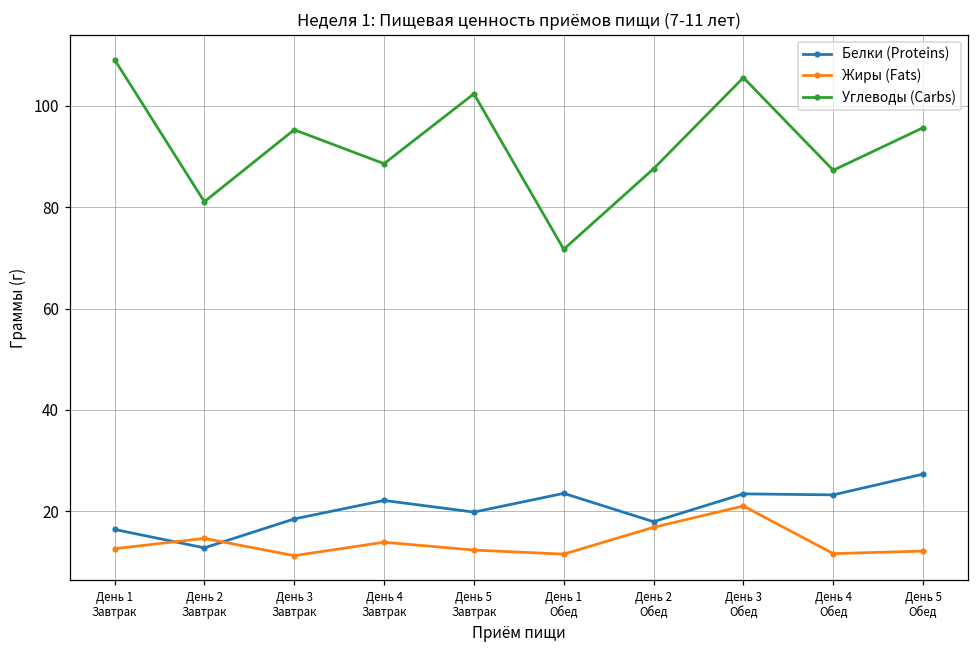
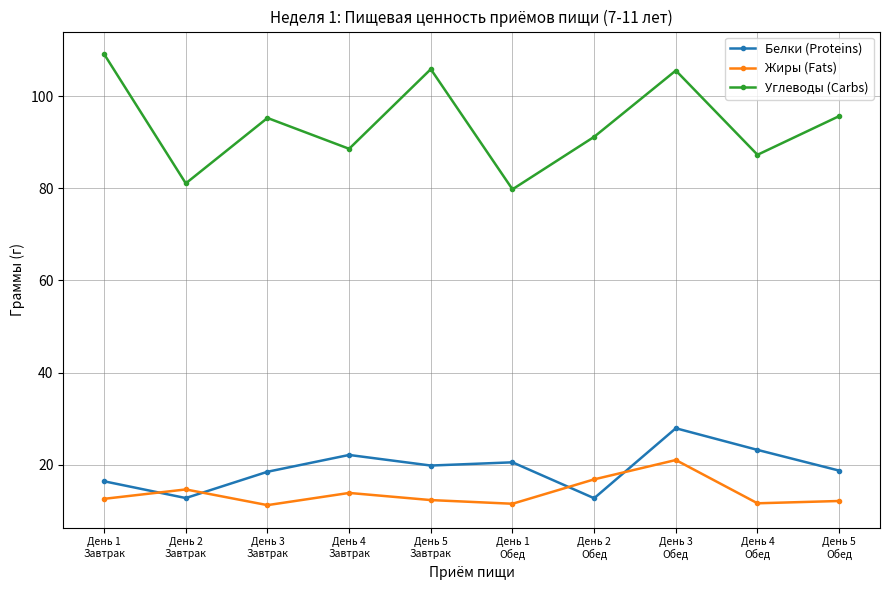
  {
    "Белки (Proteins)": {
      "День 1 Завтрак": 16,
      "День 2 Завтрак": 13,
      "День 3 Завтрак": 18,
      "День 4 Завтрак": 22,
      "День 5 Завтрак": 20,
-     "День 1 Обед": 24,
-     "День 2 Обед": 18,
-     "День 3 Обед": 23,
+     "День 1 Обед": 21,
+     "День 2 Обед": 13,
+     "День 3 Обед": 28,
      "День 4 Обед": 23,
-     "День 5 Обед": 27
+     "День 5 Обед": 19
    },
    "Жиры (Fats)": {
      "День 1 Завтрак": 13,
      "День 2 Завтрак": 15,
      "День 3 Завтрак": 11,
      "День 4 Завтрак": 14,
      "День 5 Завтрак": 12,
      "День 1 Обед": 12,
      "День 2 Обед": 17,
      "День 3 Обед": 21,
      "День 4 Обед": 12,
      "День 5 Обед": 12
    },
    "Углеводы (Carbs)": {
      "День 1 Завтрак": 109,
      "День 2 Завтрак": 81,
      "День 3 Завтрак": 95,
      "День 4 Завтрак": 89,
-     "День 5 Завтрак": 102,
-     "День 1 Обед": 72,
-     "День 2 Обед": 88,
+     "День 5 Завтрак": 106,
+     "День 1 Обед": 80,
+     "День 2 Обед": 91,
      "День 3 Обед": 106,
      "День 4 Обед": 87,
      "День 5 Обед": 96
    }
  }
